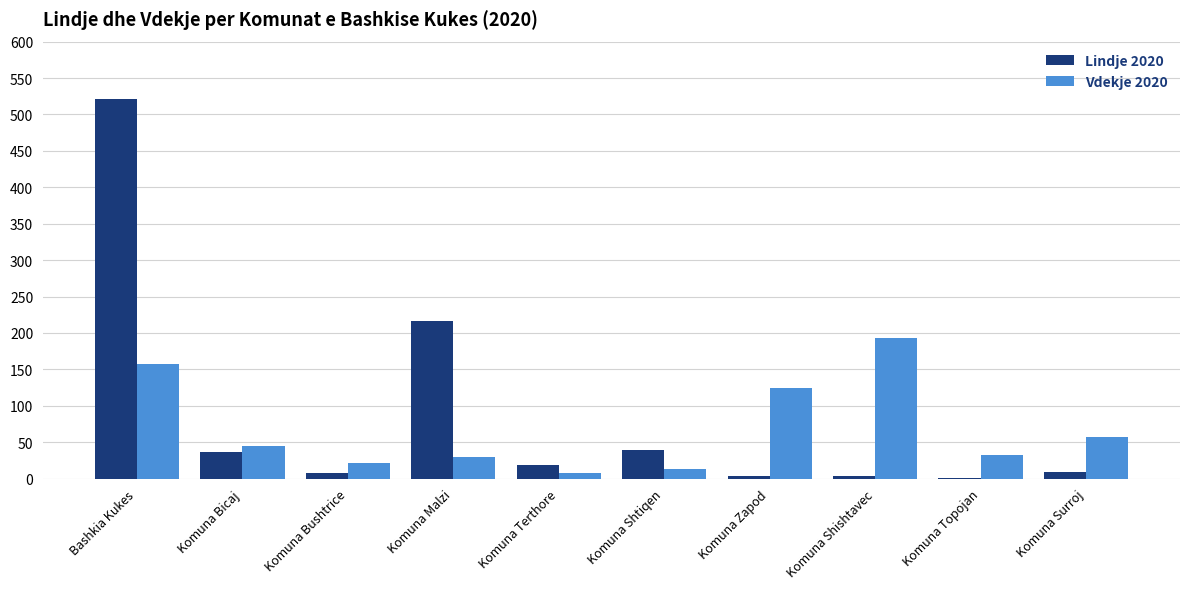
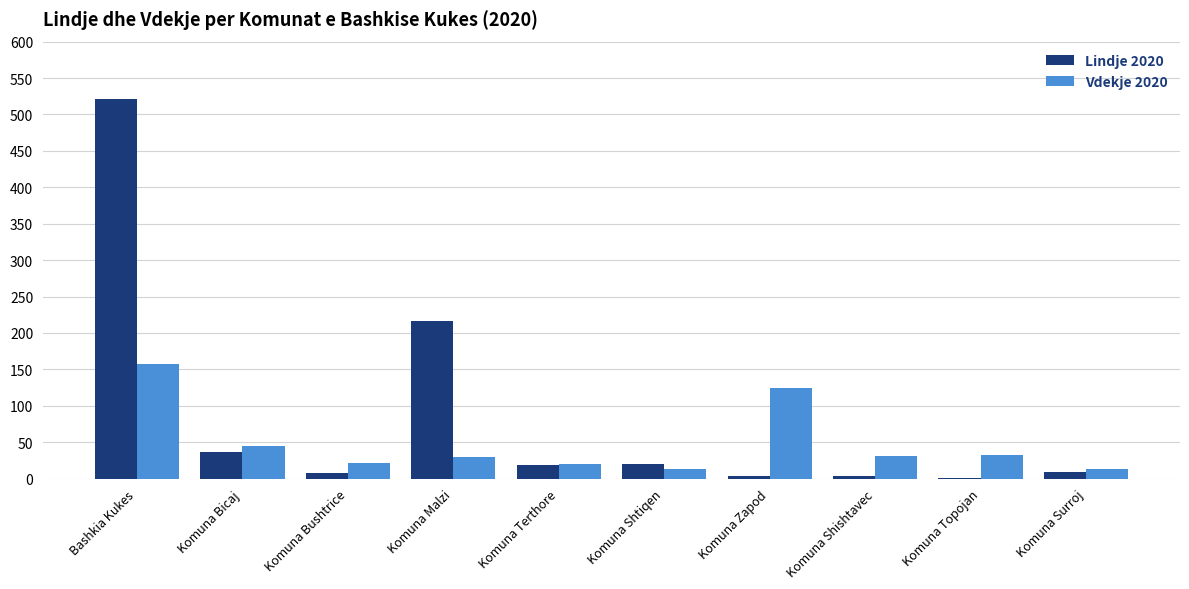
  {
    "Lindje 2020": {
      "Bashkia Kukes": 520,
      "Komuna Bicaj": 40,
      "Komuna Bushtrice": 10,
      "Komuna Malzi": 220,
      "Komuna Terthore": 20,
-     "Komuna Shtiqen": 40,
+     "Komuna Shtiqen": 20,
      "Komuna Zapod": 0,
      "Komuna Shishtavec": 0,
      "Komuna Surroj": 10
    },
    "Vdekje 2020": {
      "Bashkia Kukes": 160,
      "Komuna Bicaj": 50,
      "Komuna Bushtrice": 20,
      "Komuna Malzi": 30,
-     "Komuna Terthore": 10,
+     "Komuna Terthore": 20,
      "Komuna Shtiqen": 10,
      "Komuna Zapod": 130,
-     "Komuna Shishtavec": 190,
+     "Komuna Shishtavec": 30,
      "Komuna Topojan": 30,
-     "Komuna Surroj": 60
+     "Komuna Surroj": 10
    }
  }
